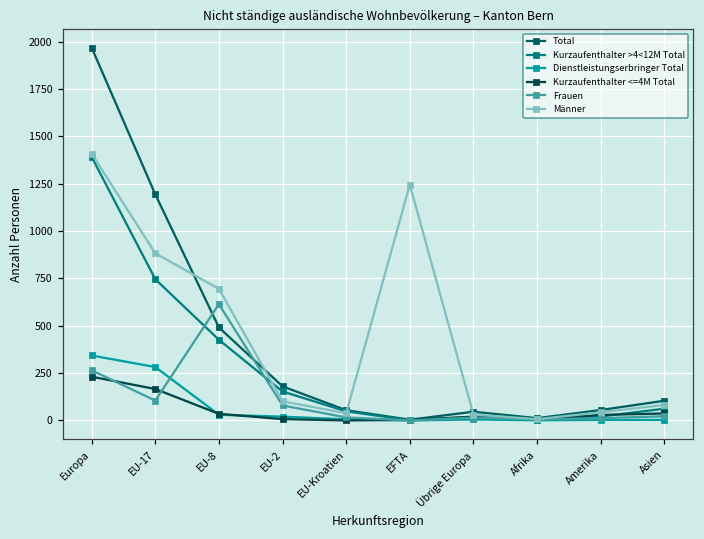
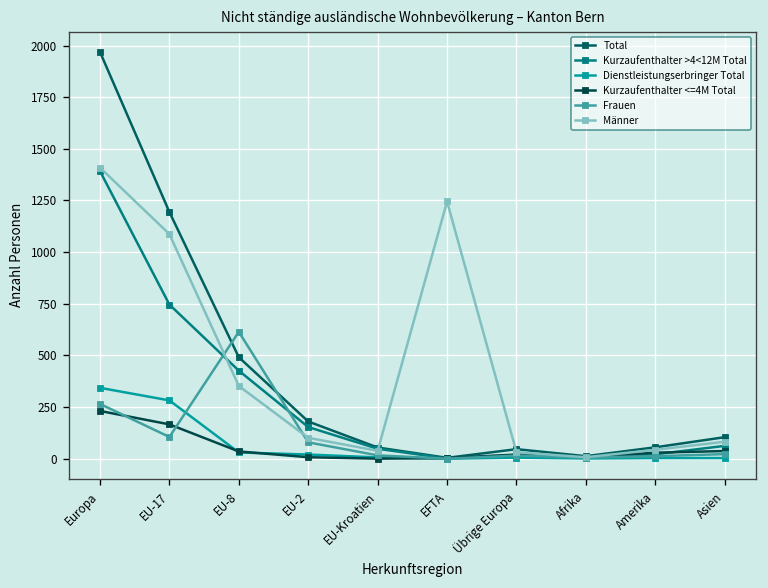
  {
    "Frauen": {
      "Europa": 270,
      "EU-17": 110,
      "EU-8": 610,
      "EU-2": 80
    },
    "Männer": {
      "Europa": 1410,
-     "EU-17": 880,
-     "EU-8": 700,
+     "EU-17": 1090,
+     "EU-8": 350,
      "EU-2": 100,
      "EFTA": 1250,
      "Asien": 80
    }
  }
